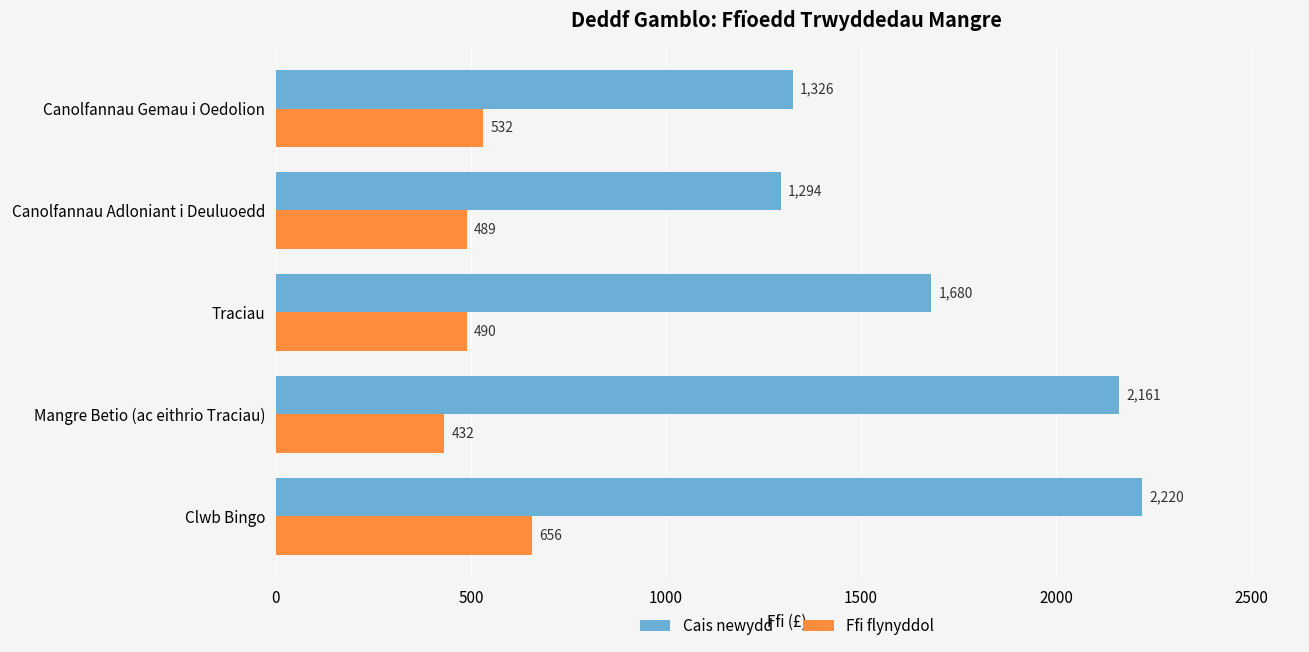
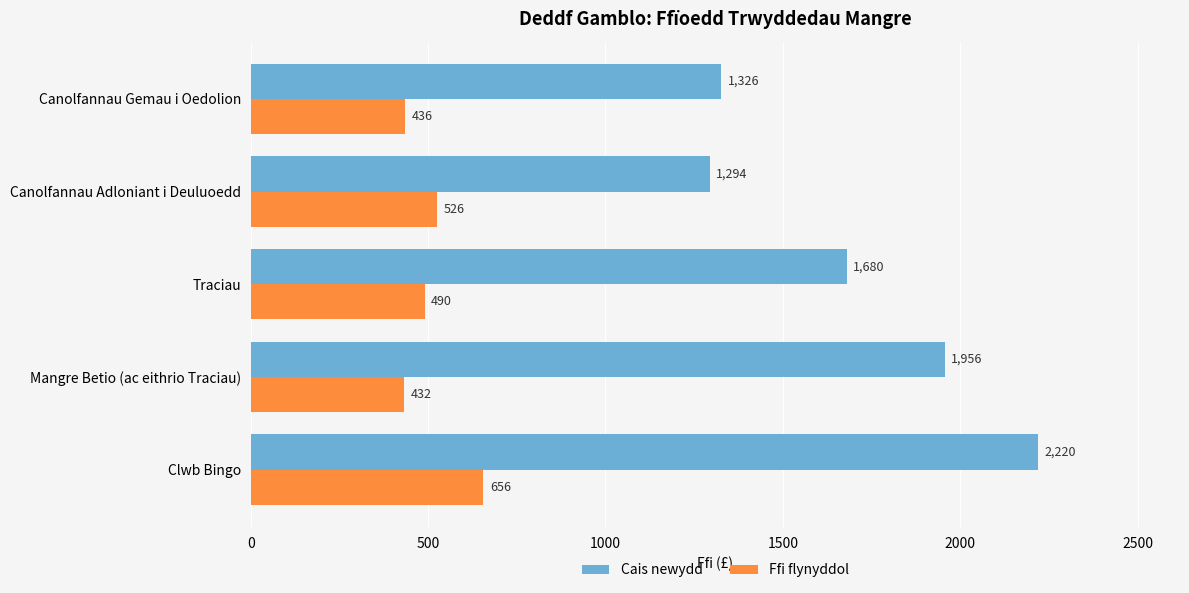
  {
    "Cais newydd": {
      "Canolfannau Gemau i Oedolion": "1,326",
      "Canolfannau Adloniant i Deuluoedd": "1,294",
      "Traciau": "1,680",
-     "Mangre Betio (ac eithrio Traciau)": "2,161",
+     "Mangre Betio (ac eithrio Traciau)": "1,956",
      "Clwb Bingo": "2,220"
    },
    "Ffi flynyddol": {
-     "Canolfannau Gemau i Oedolion": "532",
-     "Canolfannau Adloniant i Deuluoedd": "489",
+     "Canolfannau Gemau i Oedolion": "436",
+     "Canolfannau Adloniant i Deuluoedd": "526",
      "Traciau": "490",
      "Mangre Betio (ac eithrio Traciau)": "432",
      "Clwb Bingo": "656"
    }
  }
